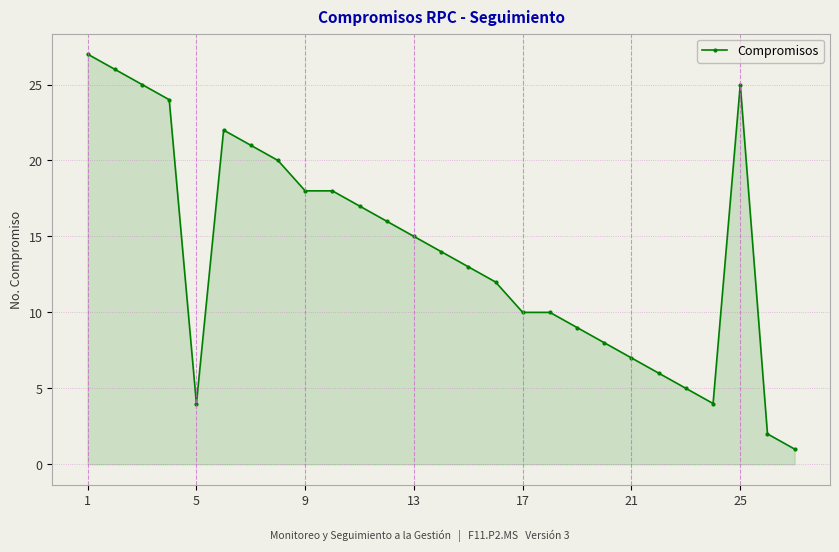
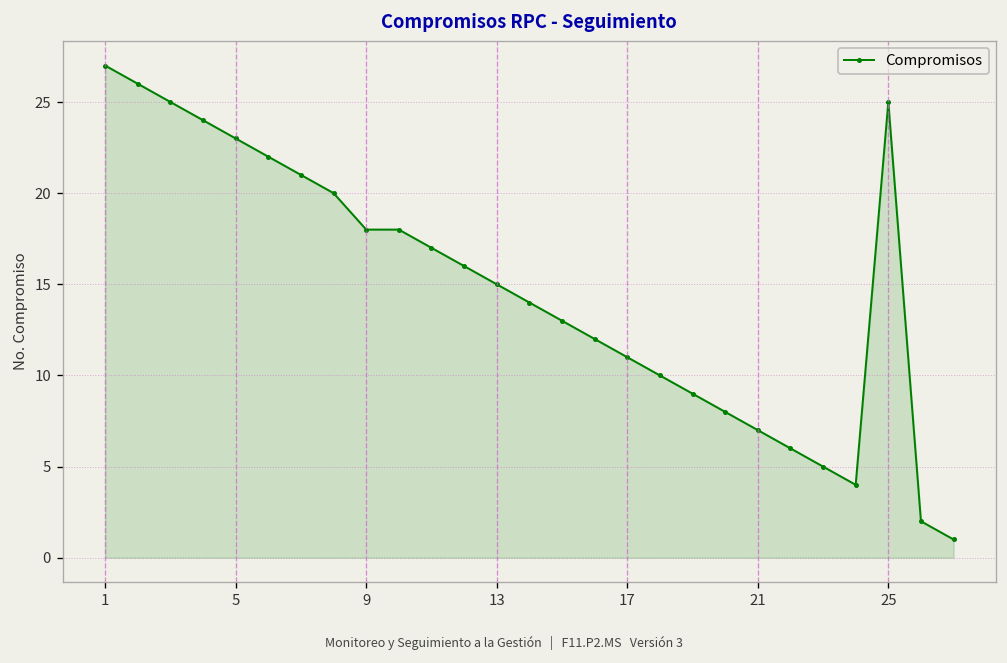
  {
    "1": 27.0,
-   "5": 4.0,
+   "5": 23.0,
    "9": 18.0,
    "13": 15.0,
-   "17": 10.0,
+   "17": 11.0,
    "21": 7.0,
    "25": 25.0
  }
